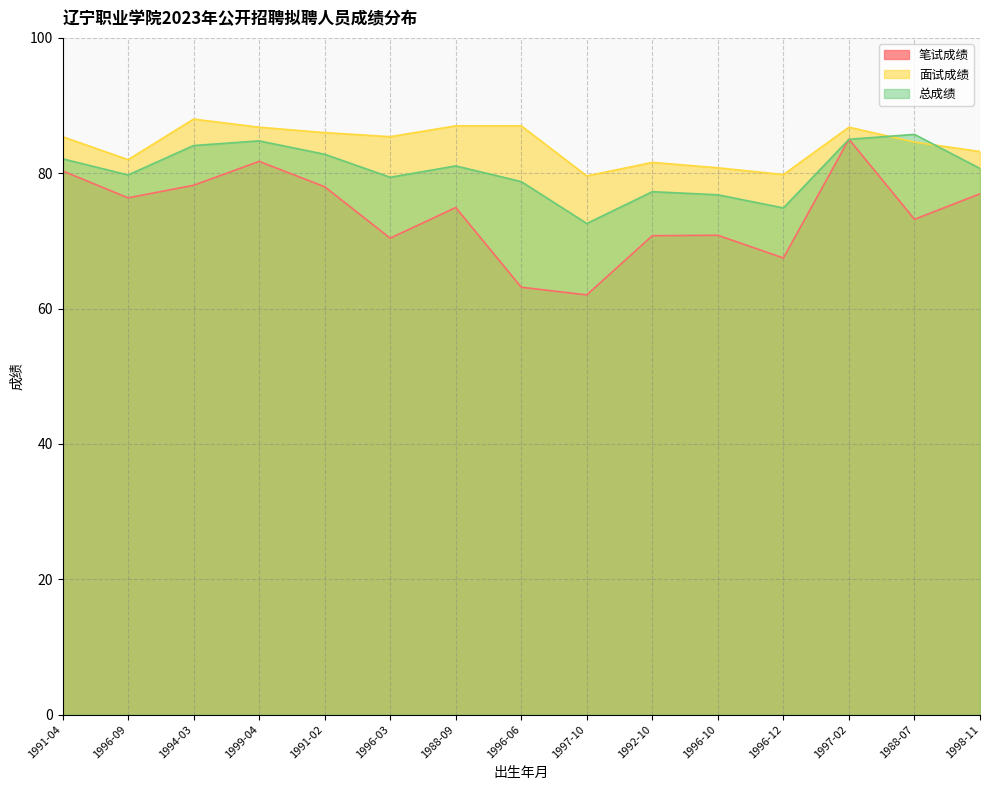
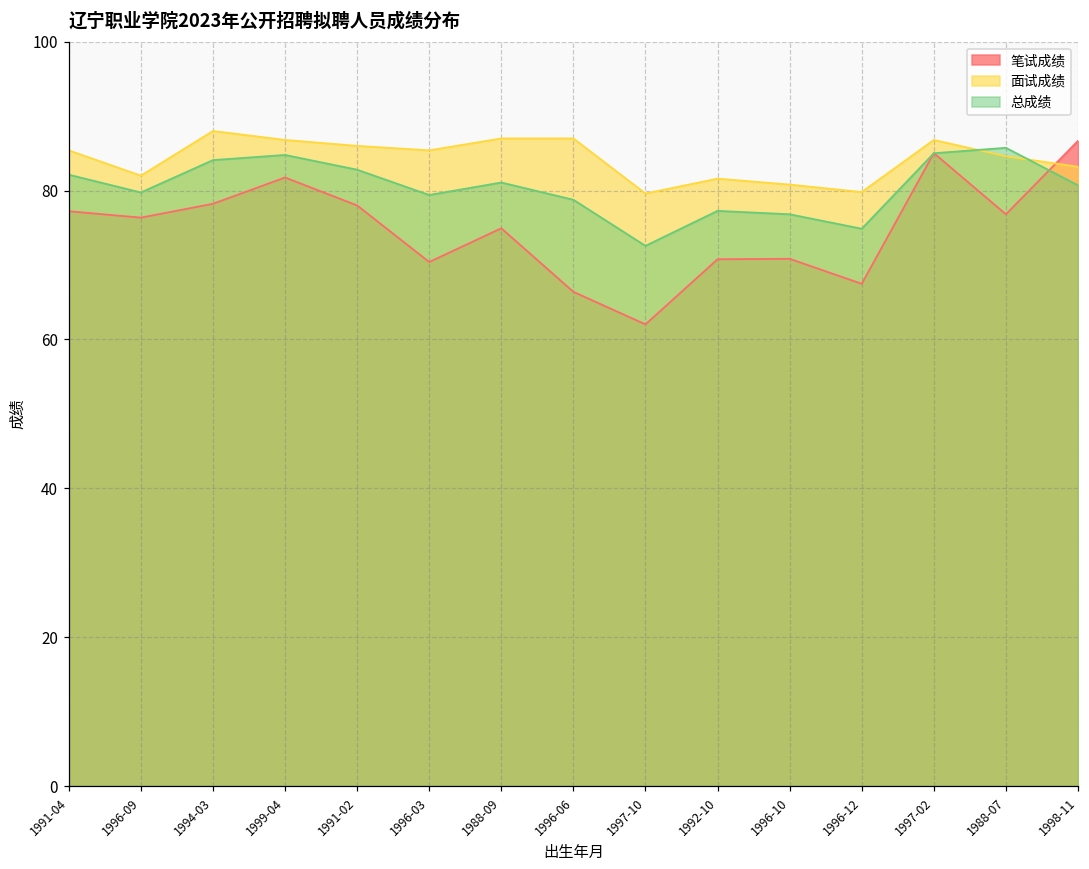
  {
    "笔试成绩": {
-     "1991-04": 80,
+     "1991-04": 77,
      "1996-09": 76,
      "1994-03": 78,
      "1999-04": 82,
      "1991-02": 78,
      "1996-03": 70,
      "1988-09": 75,
-     "1996-06": 63,
+     "1996-06": 66,
      "1997-10": 62,
      "1992-10": 71,
      "1996-10": 71,
      "1996-12": 67,
-     "1988-07": 73,
-     "1998-11": 77
+     "1988-07": 77,
+     "1998-11": 87
    },
    "面试成绩": {
      "1991-04": 85,
      "1996-09": 82,
      "1994-03": 88,
      "1999-04": 87,
      "1991-02": 86,
      "1996-03": 85,
      "1988-09": 87,
      "1996-06": 87,
      "1997-10": 80,
      "1992-10": 82,
      "1996-10": 81,
      "1996-12": 80,
      "1997-02": 87,
      "1988-07": 85,
      "1998-11": 83
    },
    "总成绩": {
      "1991-04": 82,
      "1996-09": 80,
      "1994-03": 84,
      "1999-04": 85,
      "1991-02": 83,
      "1996-03": 79,
      "1988-09": 81,
      "1996-06": 79,
      "1997-10": 73,
      "1992-10": 77,
      "1996-10": 77,
      "1996-12": 75,
      "1988-07": 86,
      "1998-11": 81
    }
  }
